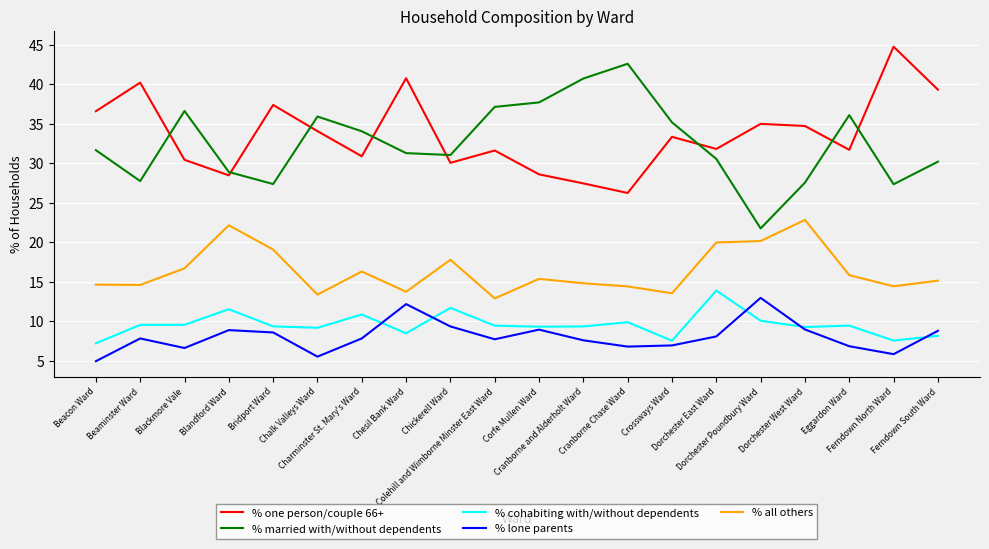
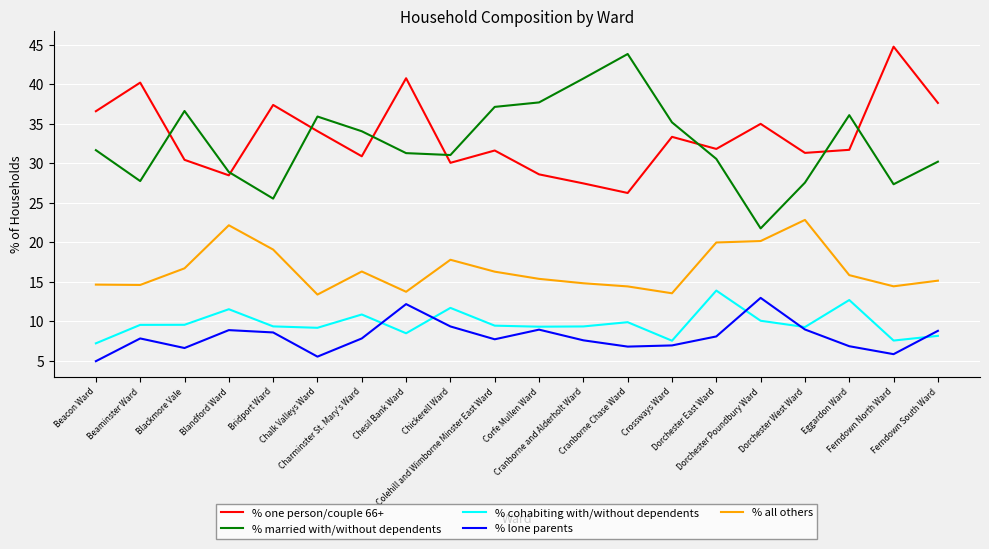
  {
    "% one person/couple 66+": {
      "Beacon Ward": 37,
      "Beaminster Ward": 40,
      "Blackmore Vale": 30,
      "Blandford Ward": 28,
      "Bridport Ward": 37,
      "Chalk Valleys Ward": 34,
      "Charminster St. Mary's Ward": 31,
      "Chesil Bank Ward": 41,
      "Chickerell Ward": 30,
      "Colehill and Wimborne Minster East Ward": 32,
      "Corfe Mullen Ward": 29,
      "Cranborne and Alderholt Ward": 27,
      "Cranborne Chase Ward": 26,
      "Crossways Ward": 33,
      "Dorchester East Ward": 32,
      "Dorchester Poundbury Ward": 35,
-     "Dorchester West Ward": 35,
+     "Dorchester West Ward": 31,
      "Eggardon Ward": 32,
      "Ferndown North Ward": 45,
-     "Ferndown South Ward": 39
+     "Ferndown South Ward": 38
    },
    "% married with/without dependents": {
      "Beacon Ward": 32,
      "Beaminster Ward": 28,
      "Blackmore Vale": 37,
      "Blandford Ward": 29,
-     "Bridport Ward": 27,
+     "Bridport Ward": 26,
      "Chalk Valleys Ward": 36,
      "Charminster St. Mary's Ward": 34,
      "Chesil Bank Ward": 31,
      "Chickerell Ward": 31,
      "Colehill and Wimborne Minster East Ward": 37,
      "Corfe Mullen Ward": 38,
      "Cranborne and Alderholt Ward": 41,
-     "Cranborne Chase Ward": 43,
+     "Cranborne Chase Ward": 44,
      "Crossways Ward": 35,
      "Dorchester East Ward": 31,
      "Dorchester Poundbury Ward": 22,
      "Dorchester West Ward": 28,
      "Eggardon Ward": 36,
      "Ferndown North Ward": 27,
      "Ferndown South Ward": 30
    },
    "% cohabiting with/without dependents": {
      "Beacon Ward": 7,
      "Beaminster Ward": 10,
      "Blackmore Vale": 10,
      "Blandford Ward": 12,
      "Bridport Ward": 9,
      "Chalk Valleys Ward": 9,
      "Charminster St. Mary's Ward": 11,
      "Chesil Bank Ward": 9,
      "Chickerell Ward": 12,
      "Colehill and Wimborne Minster East Ward": 9,
      "Corfe Mullen Ward": 9,
      "Cranborne and Alderholt Ward": 9,
      "Cranborne Chase Ward": 10,
      "Crossways Ward": 8,
      "Dorchester East Ward": 14,
      "Dorchester Poundbury Ward": 10,
-     "Eggardon Ward": 9,
+     "Eggardon Ward": 13,
      "Ferndown North Ward": 8,
      "Ferndown South Ward": 8
    },
    "% lone parents": {
      "Beacon Ward": 5,
      "Beaminster Ward": 8,
      "Blackmore Vale": 7,
      "Blandford Ward": 9,
      "Bridport Ward": 9,
      "Chalk Valleys Ward": 6,
      "Charminster St. Mary's Ward": 8,
      "Chesil Bank Ward": 12,
      "Chickerell Ward": 9,
      "Colehill and Wimborne Minster East Ward": 8,
      "Corfe Mullen Ward": 9,
      "Cranborne and Alderholt Ward": 8,
      "Cranborne Chase Ward": 7,
      "Crossways Ward": 7,
      "Dorchester East Ward": 8,
      "Dorchester Poundbury Ward": 13,
      "Eggardon Ward": 7,
      "Ferndown North Ward": 6,
      "Ferndown South Ward": 9
    },
    "% all others": {
      "Beacon Ward": 15,
      "Beaminster Ward": 15,
      "Blackmore Vale": 17,
      "Blandford Ward": 22,
      "Bridport Ward": 19,
      "Chalk Valleys Ward": 13,
      "Charminster St. Mary's Ward": 16,
      "Chesil Bank Ward": 14,
      "Chickerell Ward": 18,
-     "Colehill and Wimborne Minster East Ward": 13,
+     "Colehill and Wimborne Minster East Ward": 16,
      "Corfe Mullen Ward": 15,
      "Cranborne and Alderholt Ward": 15,
      "Cranborne Chase Ward": 14,
      "Crossways Ward": 14,
      "Dorchester East Ward": 20,
      "Dorchester Poundbury Ward": 20,
      "Dorchester West Ward": 23,
      "Eggardon Ward": 16,
      "Ferndown North Ward": 14,
      "Ferndown South Ward": 15
    }
  }
